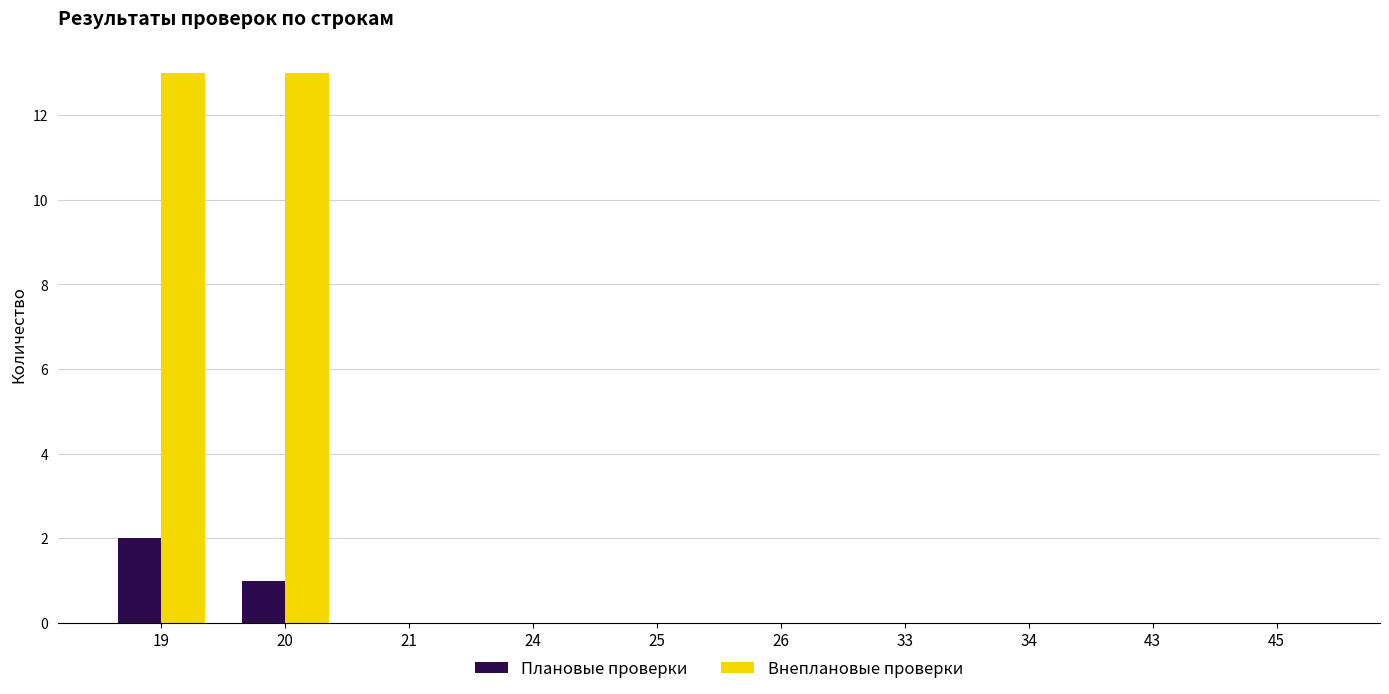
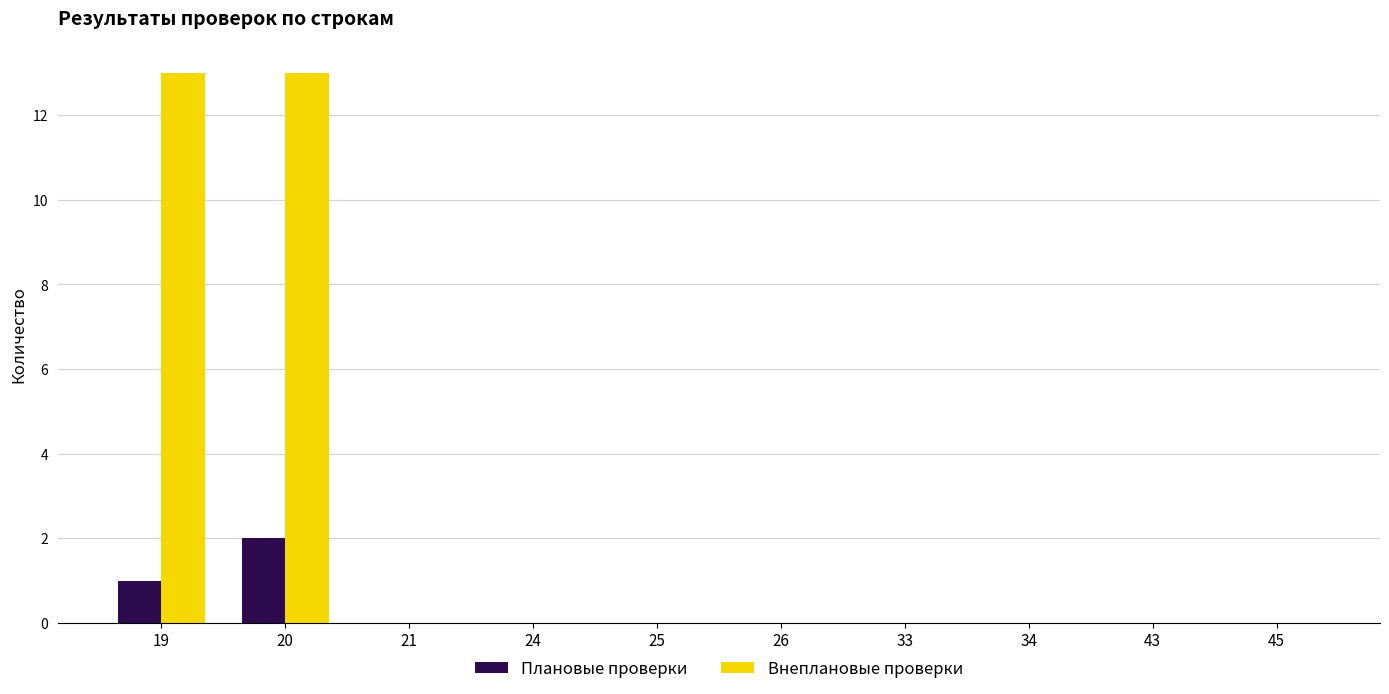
  {
    "Плановые проверки": {
-     "19": 2,
-     "20": 1,
+     "19": 1,
+     "20": 2,
      "21": 0,
      "24": 0,
      "25": 0,
      "26": 0,
      "33": 0,
      "34": 0,
      "43": 0,
      "45": 0
    },
    "Внеплановые проверки": {
      "19": 13,
      "20": 13,
      "21": 0,
      "24": 0,
      "25": 0,
      "26": 0,
      "33": 0,
      "34": 0,
      "43": 0,
      "45": 0
    }
  }
